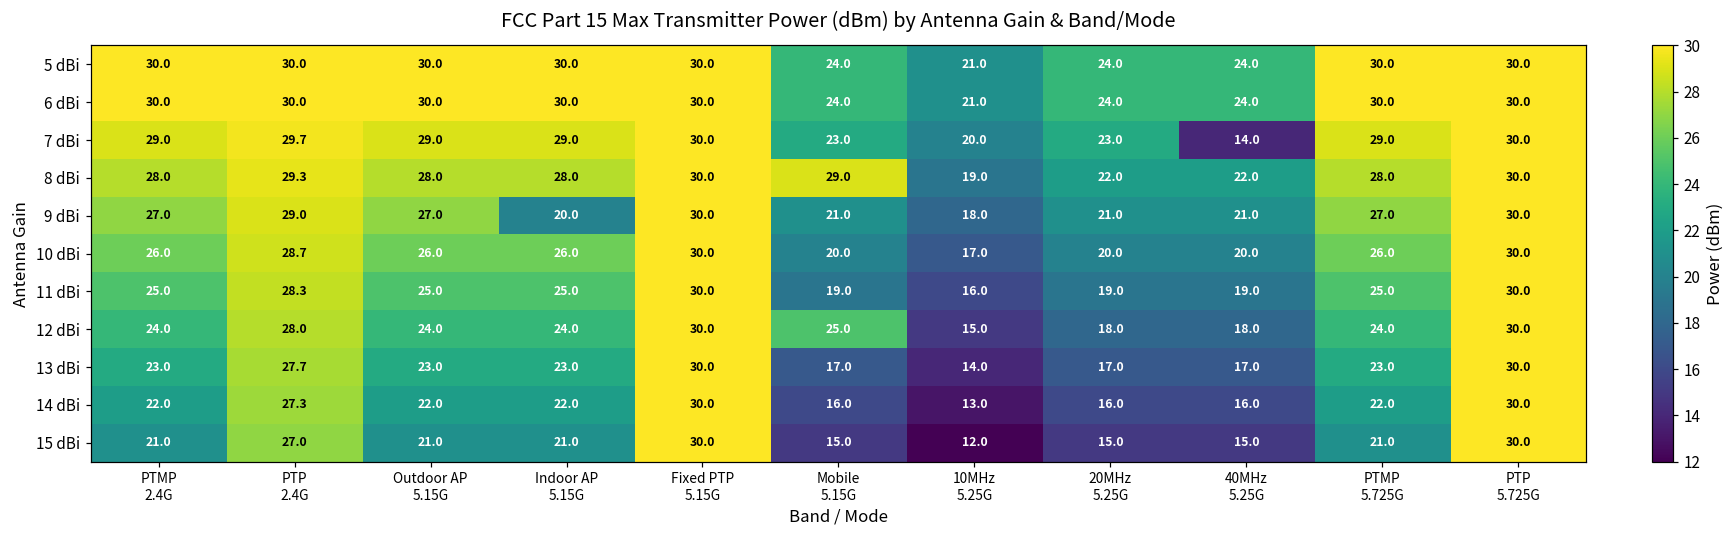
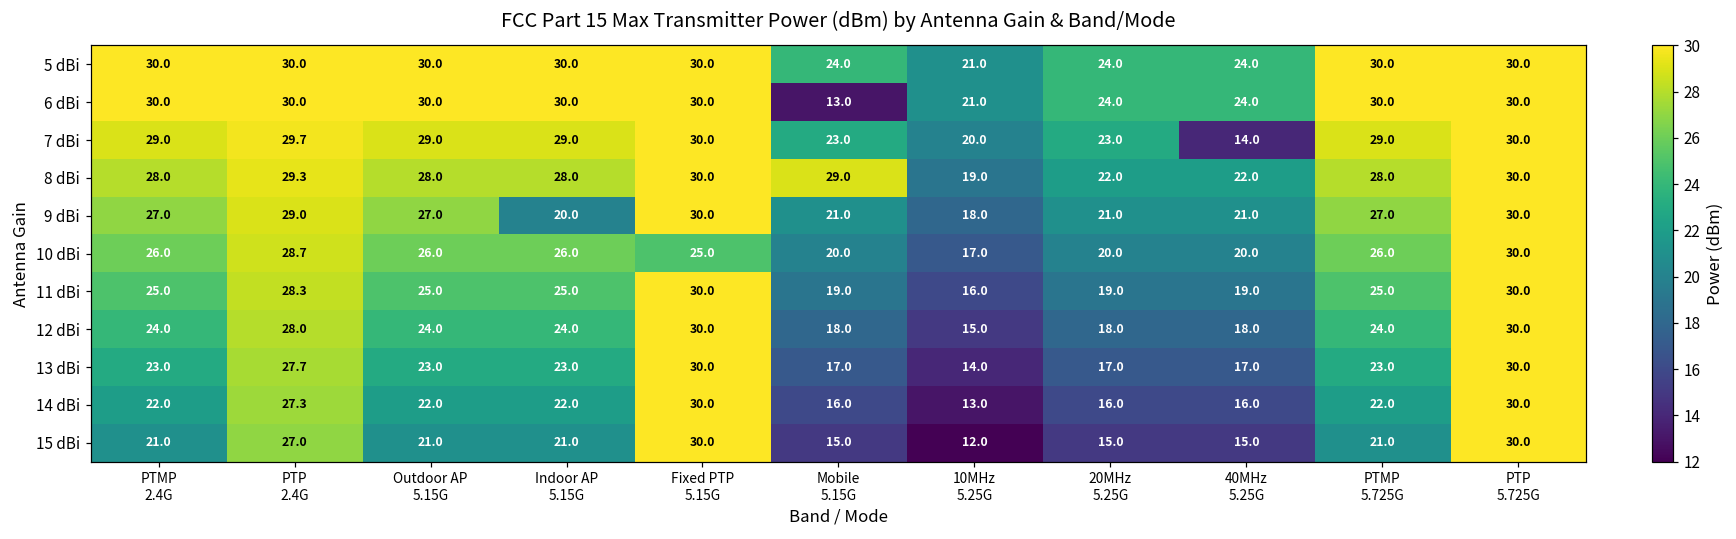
  {
    "5 dBi": {
      "PTMP 2.4G": 30.0,
      "PTP 2.4G": 30.0,
      "Outdoor AP 5.15G": 30.0,
      "Indoor AP 5.15G": 30.0,
      "Fixed PTP 5.15G": 30.0,
      "Mobile 5.15G": 24.0,
      "10MHz 5.25G": 21.0,
      "20MHz 5.25G": 24.0,
      "40MHz 5.25G": 24.0,
      "PTMP 5.725G": 30.0,
      "PTP 5.725G": 30.0
    },
    "6 dBi": {
      "PTMP 2.4G": 30.0,
      "PTP 2.4G": 30.0,
      "Outdoor AP 5.15G": 30.0,
      "Indoor AP 5.15G": 30.0,
      "Fixed PTP 5.15G": 30.0,
-     "Mobile 5.15G": 24.0,
+     "Mobile 5.15G": 13.0,
      "10MHz 5.25G": 21.0,
      "20MHz 5.25G": 24.0,
      "40MHz 5.25G": 24.0,
      "PTMP 5.725G": 30.0,
      "PTP 5.725G": 30.0
    },
    "7 dBi": {
      "PTMP 2.4G": 29.0,
      "PTP 2.4G": 29.7,
      "Outdoor AP 5.15G": 29.0,
      "Indoor AP 5.15G": 29.0,
      "Fixed PTP 5.15G": 30.0,
      "Mobile 5.15G": 23.0,
      "10MHz 5.25G": 20.0,
      "20MHz 5.25G": 23.0,
      "40MHz 5.25G": 14.0,
      "PTMP 5.725G": 29.0,
      "PTP 5.725G": 30.0
    },
    "8 dBi": {
      "PTMP 2.4G": 28.0,
      "PTP 2.4G": 29.3,
      "Outdoor AP 5.15G": 28.0,
      "Indoor AP 5.15G": 28.0,
      "Fixed PTP 5.15G": 30.0,
      "Mobile 5.15G": 29.0,
      "10MHz 5.25G": 19.0,
      "20MHz 5.25G": 22.0,
      "40MHz 5.25G": 22.0,
      "PTMP 5.725G": 28.0,
      "PTP 5.725G": 30.0
    },
    "9 dBi": {
      "PTMP 2.4G": 27.0,
      "PTP 2.4G": 29.0,
      "Outdoor AP 5.15G": 27.0,
      "Indoor AP 5.15G": 20.0,
      "Fixed PTP 5.15G": 30.0,
      "Mobile 5.15G": 21.0,
      "10MHz 5.25G": 18.0,
      "20MHz 5.25G": 21.0,
      "40MHz 5.25G": 21.0,
      "PTMP 5.725G": 27.0,
      "PTP 5.725G": 30.0
    },
    "10 dBi": {
      "PTMP 2.4G": 26.0,
      "PTP 2.4G": 28.7,
      "Outdoor AP 5.15G": 26.0,
      "Indoor AP 5.15G": 26.0,
-     "Fixed PTP 5.15G": 30.0,
+     "Fixed PTP 5.15G": 25.0,
      "Mobile 5.15G": 20.0,
      "10MHz 5.25G": 17.0,
      "20MHz 5.25G": 20.0,
      "40MHz 5.25G": 20.0,
      "PTMP 5.725G": 26.0,
      "PTP 5.725G": 30.0
    },
    "11 dBi": {
      "PTMP 2.4G": 25.0,
      "PTP 2.4G": 28.3,
      "Outdoor AP 5.15G": 25.0,
      "Indoor AP 5.15G": 25.0,
      "Fixed PTP 5.15G": 30.0,
      "Mobile 5.15G": 19.0,
      "10MHz 5.25G": 16.0,
      "20MHz 5.25G": 19.0,
      "40MHz 5.25G": 19.0,
      "PTMP 5.725G": 25.0,
      "PTP 5.725G": 30.0
    },
    "12 dBi": {
      "PTMP 2.4G": 24.0,
      "PTP 2.4G": 28.0,
      "Outdoor AP 5.15G": 24.0,
      "Indoor AP 5.15G": 24.0,
      "Fixed PTP 5.15G": 30.0,
-     "Mobile 5.15G": 25.0,
+     "Mobile 5.15G": 18.0,
      "10MHz 5.25G": 15.0,
      "20MHz 5.25G": 18.0,
      "40MHz 5.25G": 18.0,
      "PTMP 5.725G": 24.0,
      "PTP 5.725G": 30.0
    },
    "13 dBi": {
      "PTMP 2.4G": 23.0,
      "PTP 2.4G": 27.7,
      "Outdoor AP 5.15G": 23.0,
      "Indoor AP 5.15G": 23.0,
      "Fixed PTP 5.15G": 30.0,
      "Mobile 5.15G": 17.0,
      "10MHz 5.25G": 14.0,
      "20MHz 5.25G": 17.0,
      "40MHz 5.25G": 17.0,
      "PTMP 5.725G": 23.0,
      "PTP 5.725G": 30.0
    },
    "14 dBi": {
      "PTMP 2.4G": 22.0,
      "PTP 2.4G": 27.3,
      "Outdoor AP 5.15G": 22.0,
      "Indoor AP 5.15G": 22.0,
      "Fixed PTP 5.15G": 30.0,
      "Mobile 5.15G": 16.0,
      "10MHz 5.25G": 13.0,
      "20MHz 5.25G": 16.0,
      "40MHz 5.25G": 16.0,
      "PTMP 5.725G": 22.0,
      "PTP 5.725G": 30.0
    },
    "15 dBi": {
      "PTMP 2.4G": 21.0,
      "PTP 2.4G": 27.0,
      "Outdoor AP 5.15G": 21.0,
      "Indoor AP 5.15G": 21.0,
      "Fixed PTP 5.15G": 30.0,
      "Mobile 5.15G": 15.0,
      "10MHz 5.25G": 12.0,
      "20MHz 5.25G": 15.0,
      "40MHz 5.25G": 15.0,
      "PTMP 5.725G": 21.0,
      "PTP 5.725G": 30.0
    }
  }
